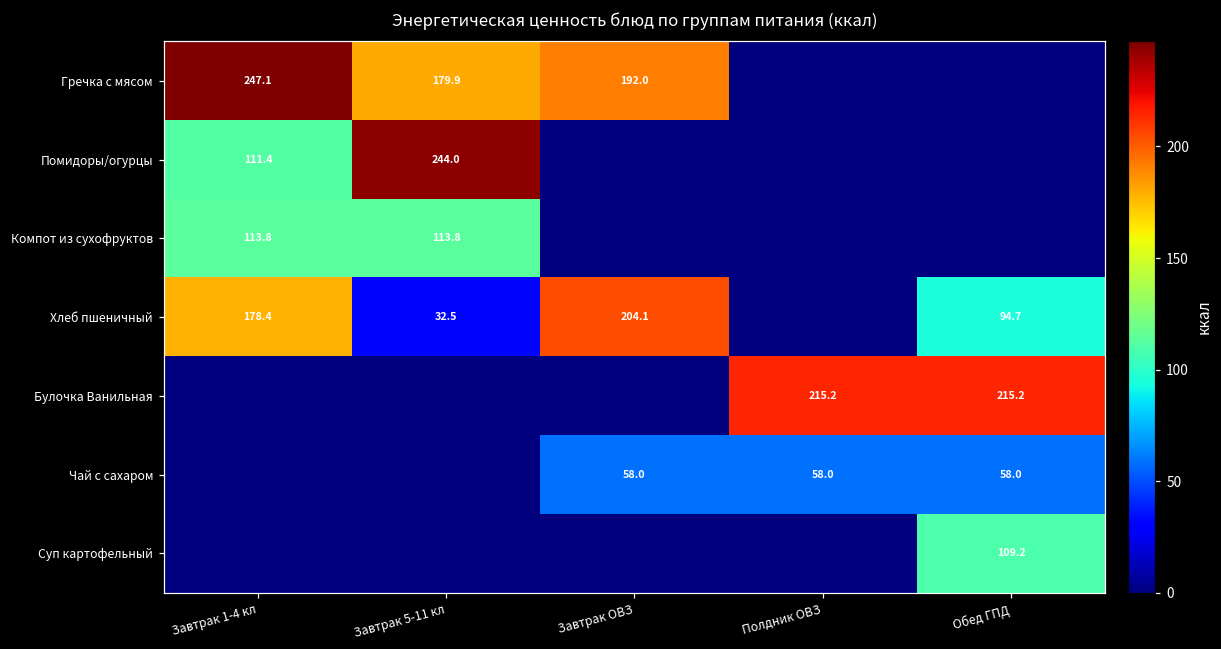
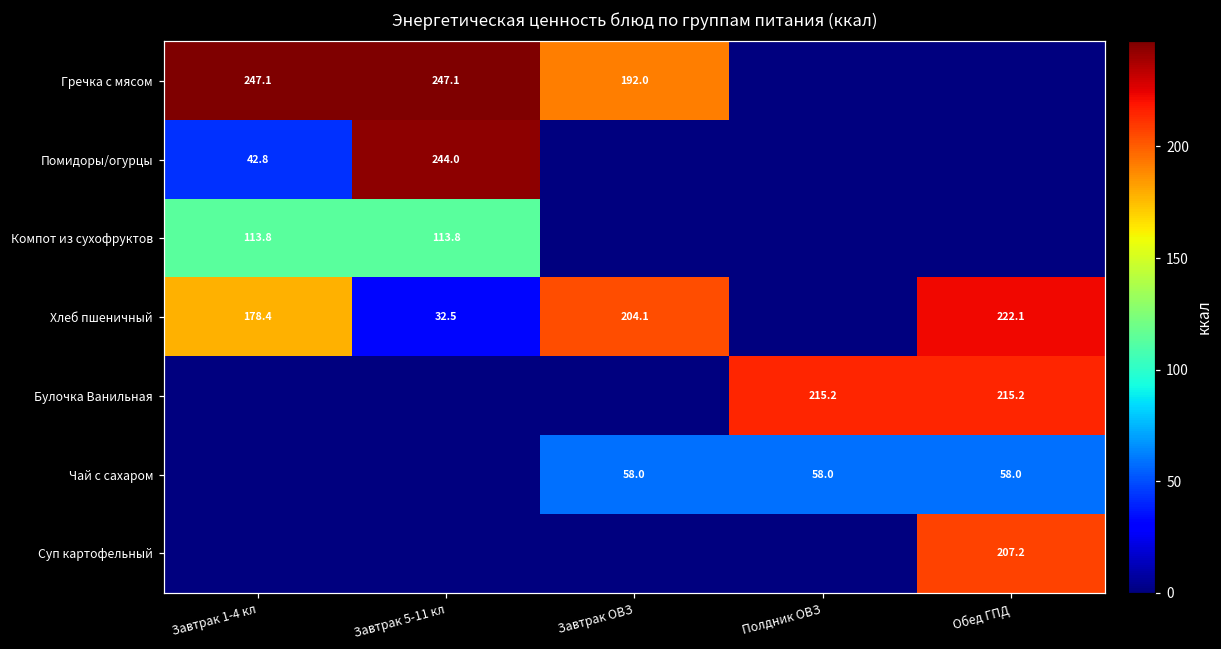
  {
    "Гречка с мясом": {
      "Завтрак 1-4 кл": 247.1,
-     "Завтрак 5-11 кл": 179.9,
+     "Завтрак 5-11 кл": 247.1,
      "Завтрак ОВЗ": 192.0
    },
    "Помидоры/огурцы": {
-     "Завтрак 1-4 кл": 111.4,
+     "Завтрак 1-4 кл": 42.8,
      "Завтрак 5-11 кл": 244.0
    },
    "Компот из сухофруктов": {
      "Завтрак 1-4 кл": 113.8,
      "Завтрак 5-11 кл": 113.8
    },
    "Хлеб пшеничный": {
      "Завтрак 1-4 кл": 178.4,
      "Завтрак 5-11 кл": 32.5,
      "Завтрак ОВЗ": 204.1,
-     "Обед ГПД": 94.7
+     "Обед ГПД": 222.1
    },
    "Булочка Ванильная": {
      "Полдник ОВЗ": 215.2,
      "Обед ГПД": 215.2
    },
    "Чай с сахаром": {
      "Завтрак ОВЗ": 58.0,
      "Полдник ОВЗ": 58.0,
      "Обед ГПД": 58.0
    },
    "Суп картофельный": {
-     "Обед ГПД": 109.2
+     "Обед ГПД": 207.2
    }
  }
